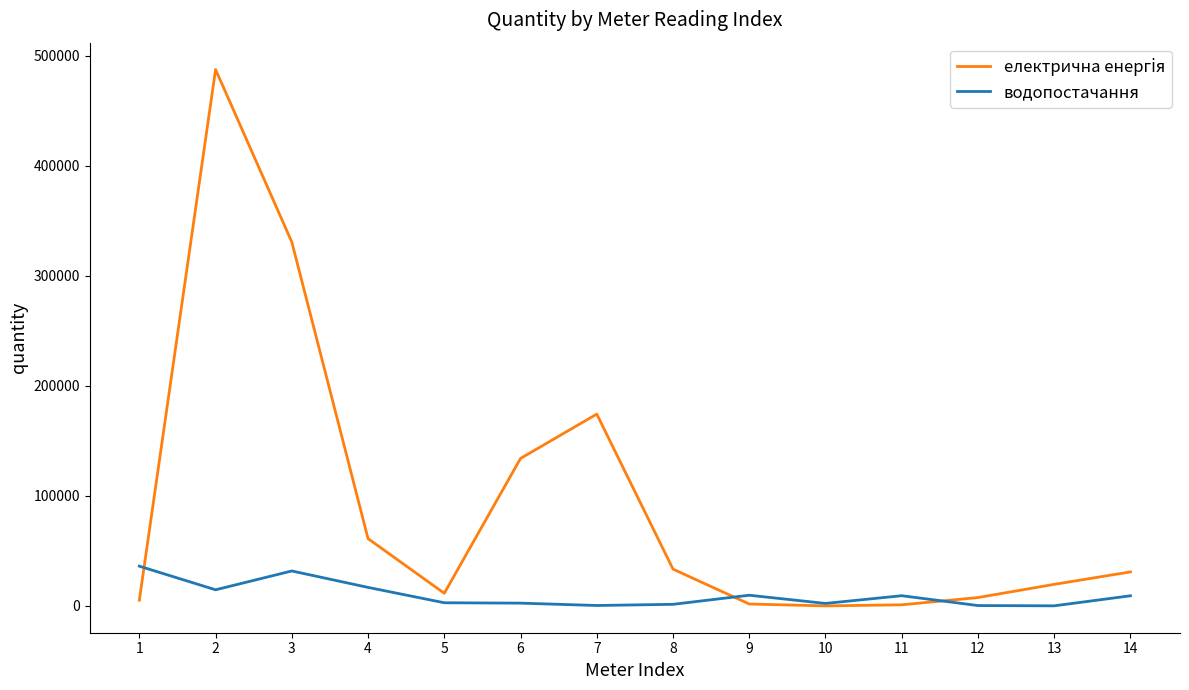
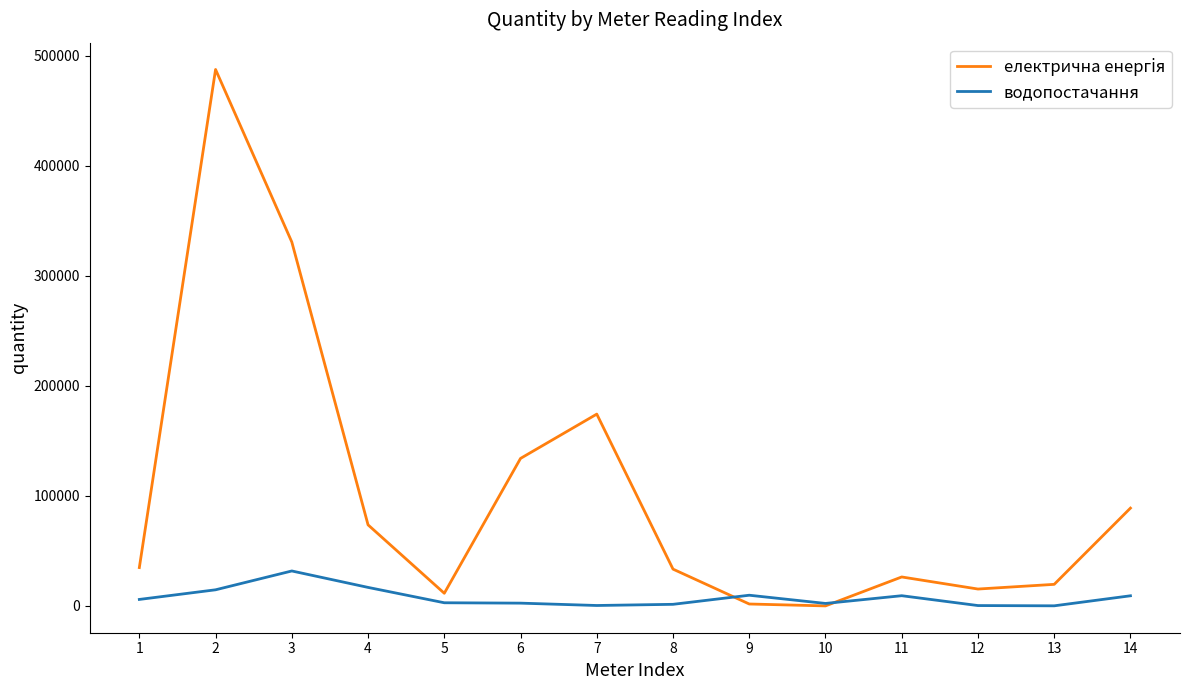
  {
    "електрична енергія": {
-     "1": 5000,
+     "1": 35000,
      "2": 488000,
      "3": 331000,
-     "4": 61000,
+     "4": 74000,
      "5": 12000,
      "6": 134000,
      "7": 174000,
      "8": 33000,
      "9": 2000,
-     "11": 1000,
-     "12": 8000,
+     "11": 26000,
+     "12": 15000,
      "13": 20000,
-     "14": 31000
+     "14": 89000
    },
    "водопостачання": {
-     "1": 36000,
+     "1": 6000,
      "2": 15000,
      "3": 32000,
      "4": 17000,
      "5": 3000,
      "6": 3000,
      "7": 0,
      "8": 1000,
      "9": 10000,
      "11": 9000,
      "12": 0,
      "13": 0,
      "14": 9000
    }
  }
